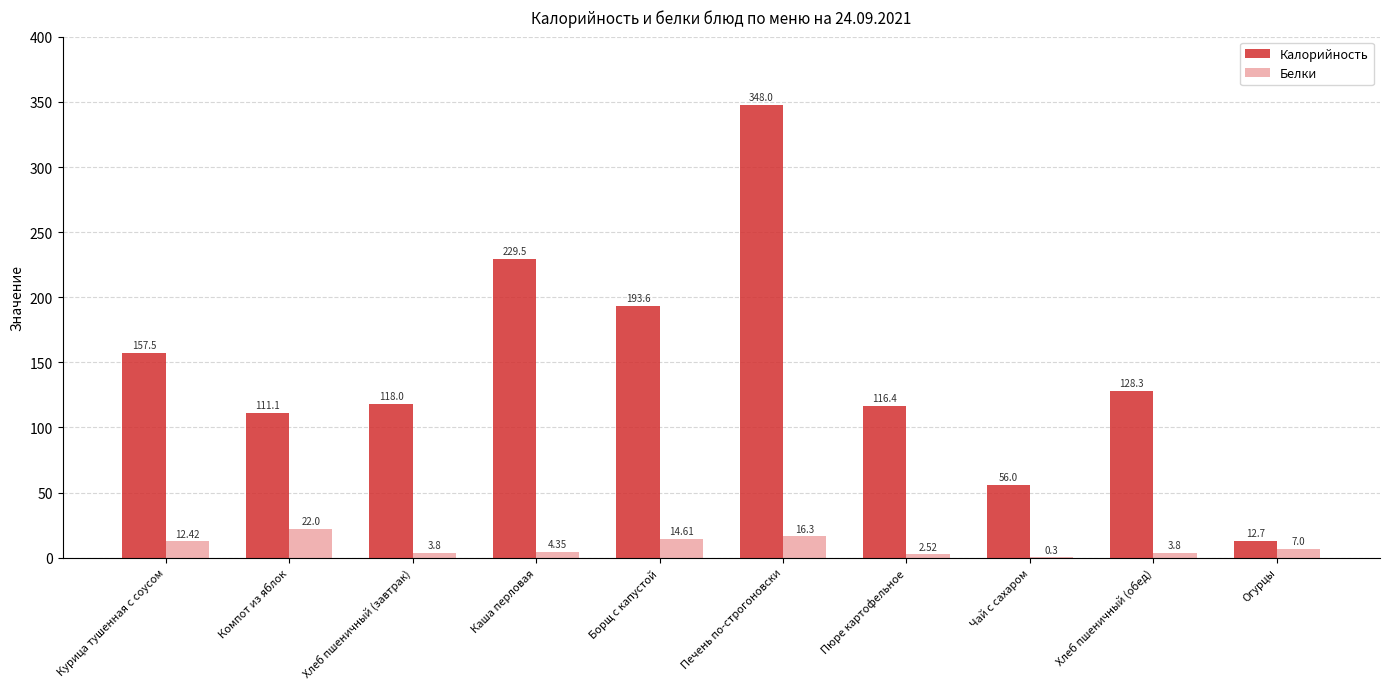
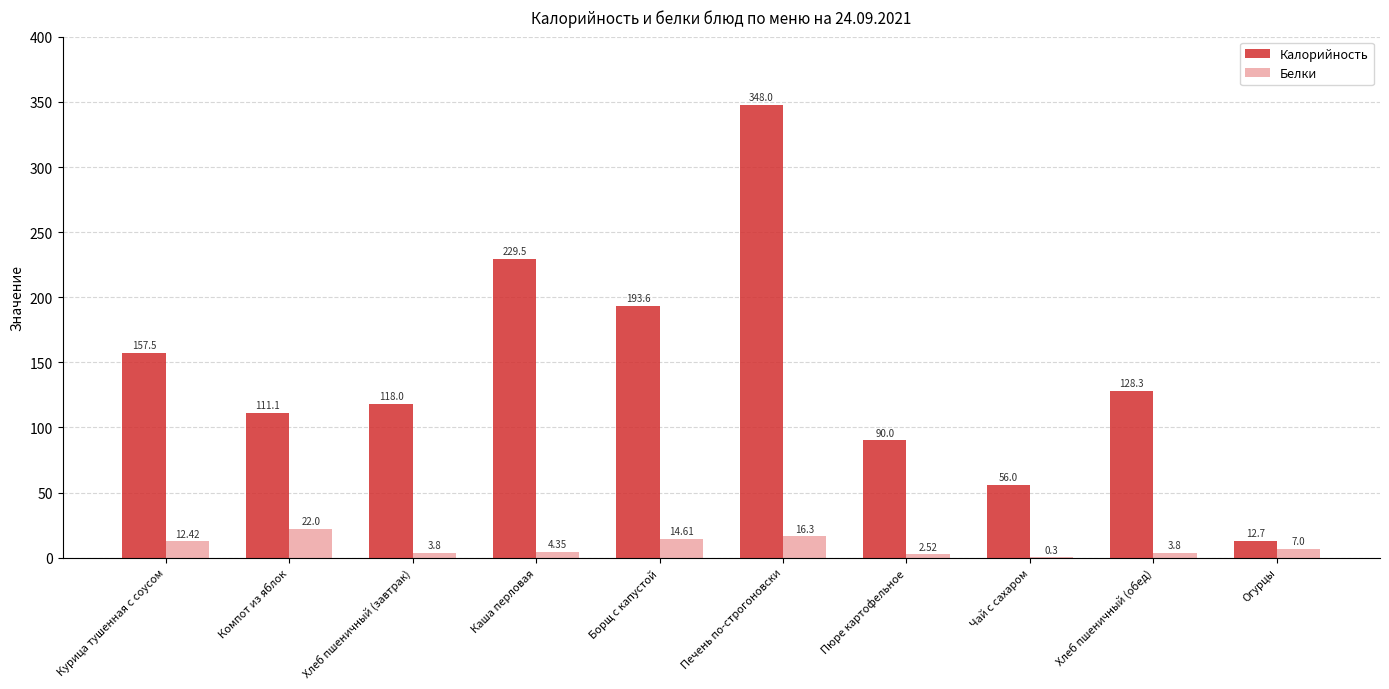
  {
    "Калорийность": {
      "Курица тушенная с соусом": 157.5,
      "Компот из яблок": 111.1,
      "Хлеб пшеничный (завтрак)": 118.0,
      "Каша перловая": 229.5,
      "Борщ с капустой": 193.6,
      "Печень по-строгоновски": 348.0,
-     "Пюре картофельное": 116.4,
+     "Пюре картофельное": 90.0,
      "Чай с сахаром": 56.0,
      "Хлеб пшеничный (обед)": 128.3,
      "Огурцы": 12.7
    },
    "Белки": {
      "Курица тушенная с соусом": 12.42,
      "Компот из яблок": 22.0,
      "Хлеб пшеничный (завтрак)": 3.8,
      "Каша перловая": 4.35,
      "Борщ с капустой": 14.61,
      "Печень по-строгоновски": 16.3,
      "Пюре картофельное": 2.52,
      "Чай с сахаром": 0.3,
      "Хлеб пшеничный (обед)": 3.8,
      "Огурцы": 7.0
    }
  }
